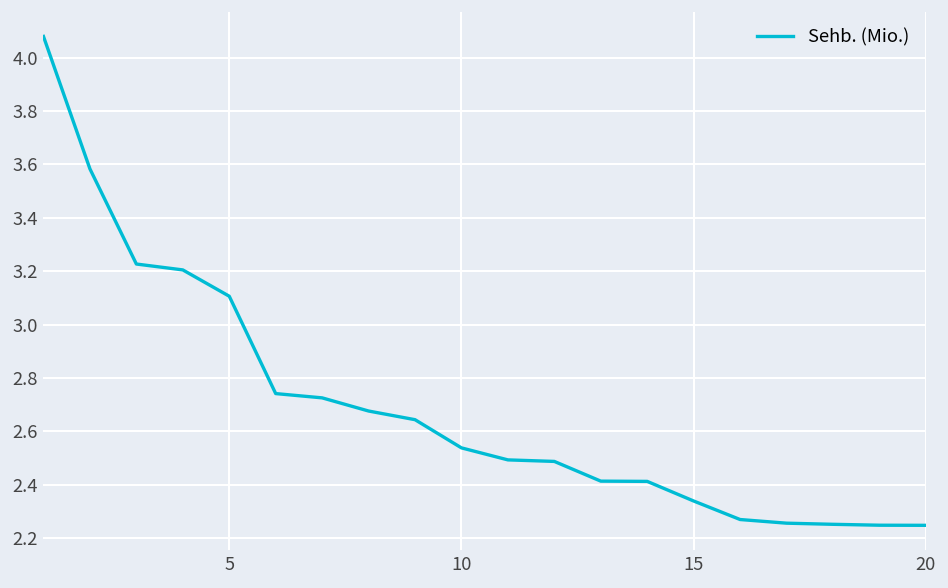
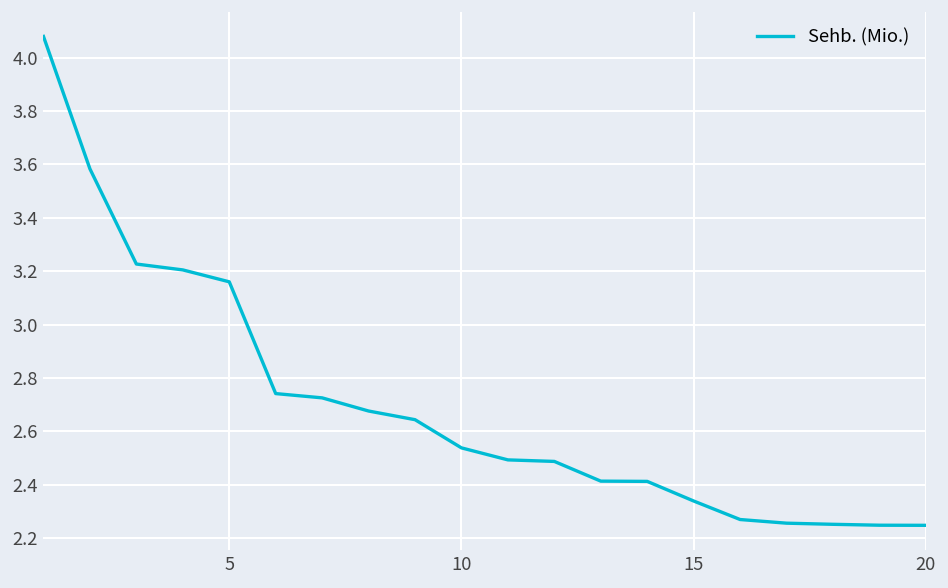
  {
-   "5": 3.11,
+   "5": 3.16,
    "10": 2.54,
    "15": 2.34,
    "20": 2.25
  }
